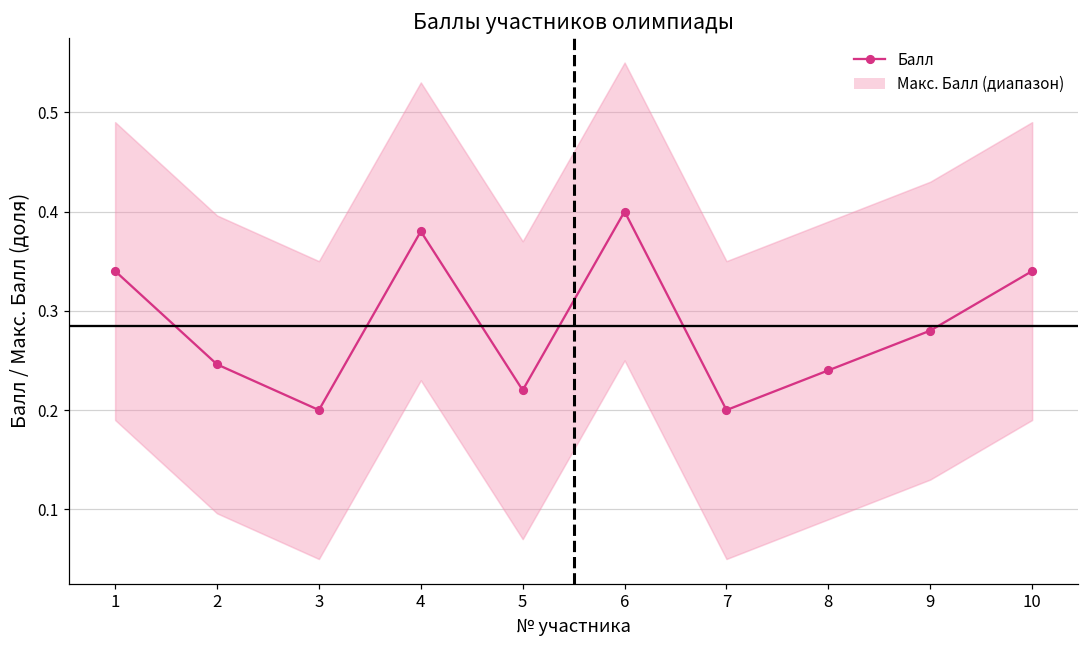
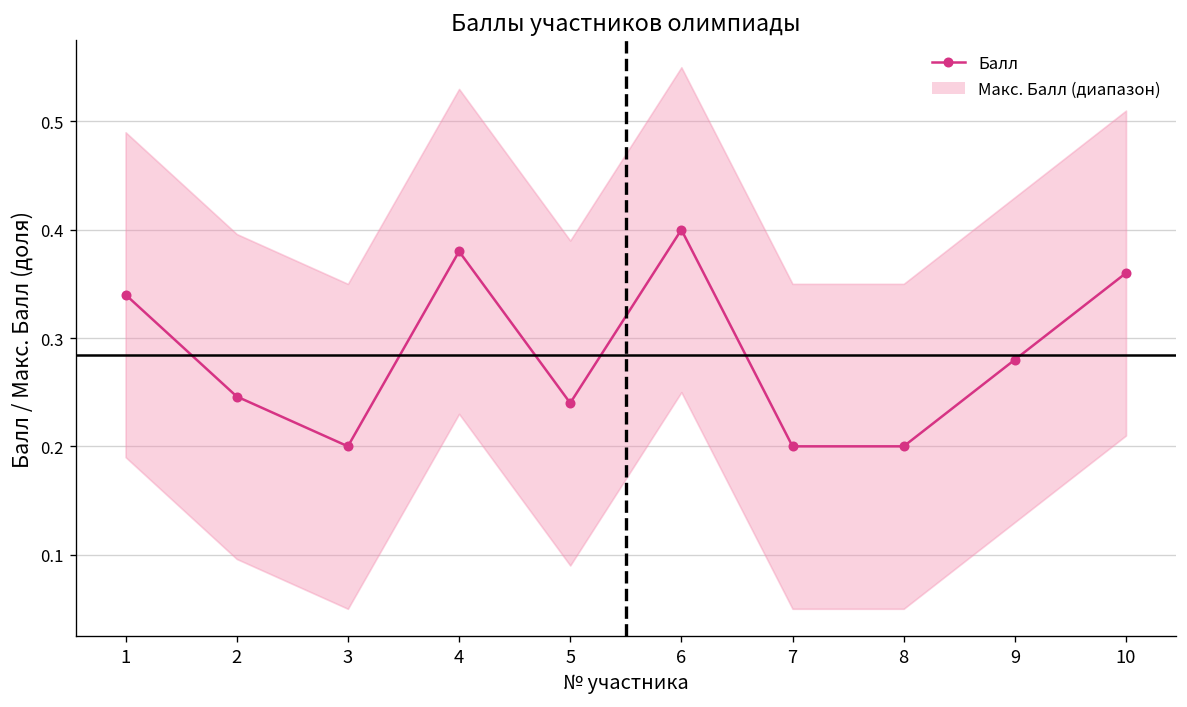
  {
    "Балл": {
      "1": 0.34,
      "2": 0.25,
      "3": 0.20,
      "4": 0.38,
-     "5": 0.22,
+     "5": 0.24,
      "6": 0.40,
      "7": 0.20,
-     "8": 0.24,
+     "8": 0.20,
      "9": 0.28,
-     "10": 0.34
+     "10": 0.36
    }
  }
